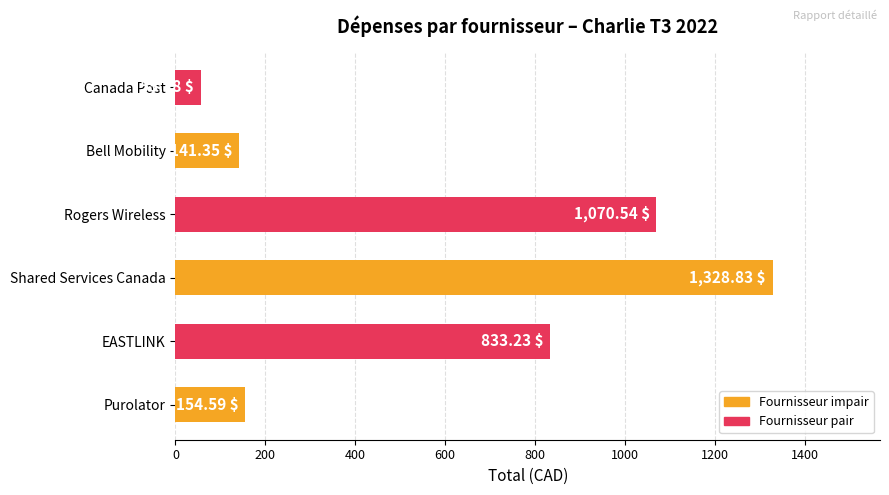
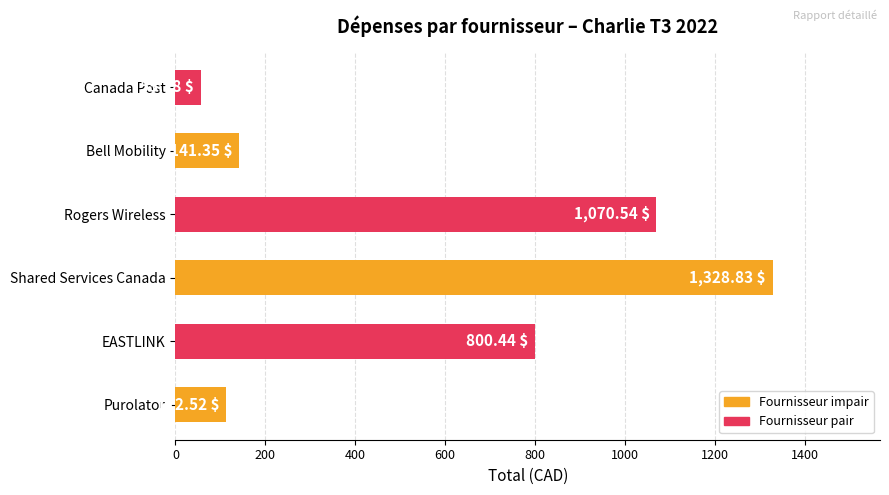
  {
    "Bell Mobility": "141.35",
    "Rogers Wireless": "1,070.54",
    "Shared Services Canada": "1,328.83",
-   "EASTLINK": "833.23",
-   "Purolator": "154.59"
+   "EASTLINK": "800.44",
+   "Purolator": "112.52"
  }
